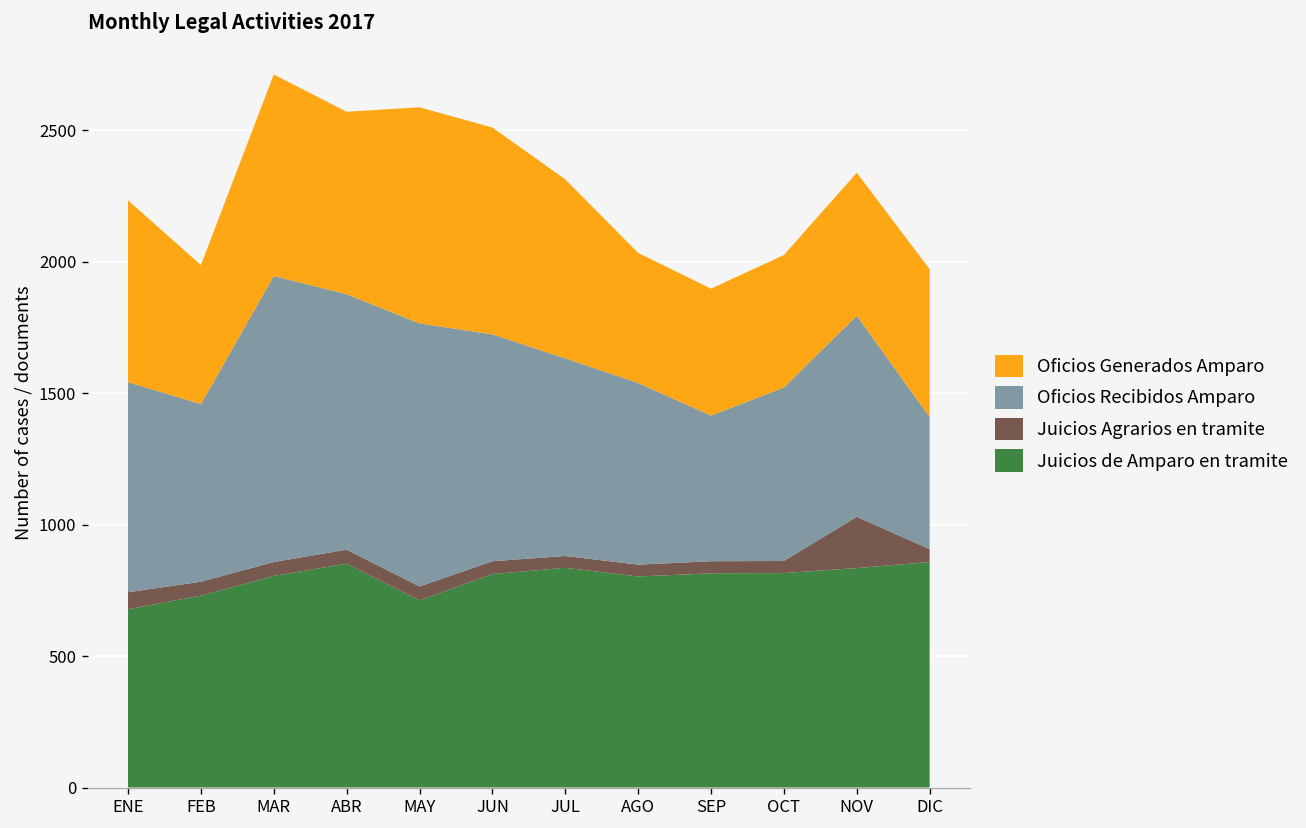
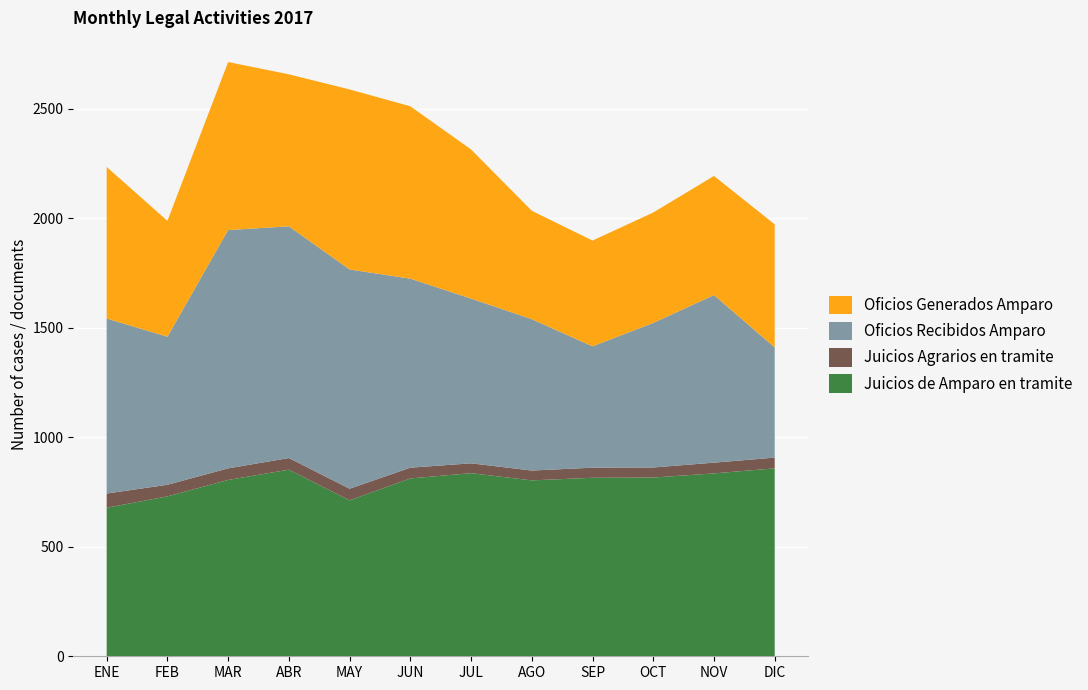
  {
    "Juicios de Amparo en tramite": {
      "ENE": 680,
      "FEB": 730,
      "MAR": 810,
      "ABR": 850,
      "MAY": 710,
      "JUN": 810,
      "JUL": 840,
      "AGO": 800,
      "SEP": 820,
      "OCT": 820,
      "NOV": 840,
      "DIC": 860
    },
    "Juicios Agrarios en tramite": {
      "ENE": 70,
      "FEB": 50,
      "MAR": 50,
      "ABR": 50,
      "MAY": 50,
      "JUN": 50,
      "JUL": 50,
      "AGO": 50,
      "SEP": 50,
      "OCT": 50,
-     "NOV": 200,
+     "NOV": 50,
      "DIC": 50
    },
    "Oficios Recibidos Amparo": {
      "ENE": 800,
      "FEB": 680,
      "MAR": 1090,
-     "ABR": 970,
+     "ABR": 1060,
      "MAY": 1000,
      "JUN": 860,
      "JUL": 750,
      "AGO": 690,
      "SEP": 550,
      "OCT": 660,
      "NOV": 770,
      "DIC": 500
    },
    "Oficios Generados Amparo": {
      "ENE": 690,
      "FEB": 530,
      "MAR": 770,
      "ABR": 690,
      "MAY": 820,
      "JUN": 790,
      "JUL": 680,
      "AGO": 500,
      "SEP": 480,
      "OCT": 500,
      "NOV": 540,
      "DIC": 560
    }
  }
